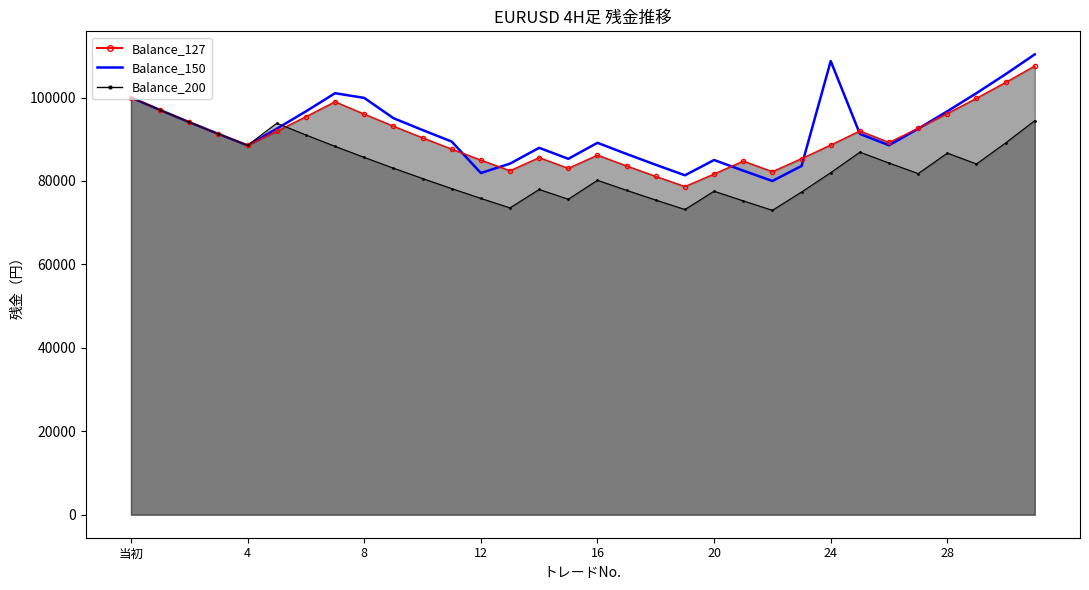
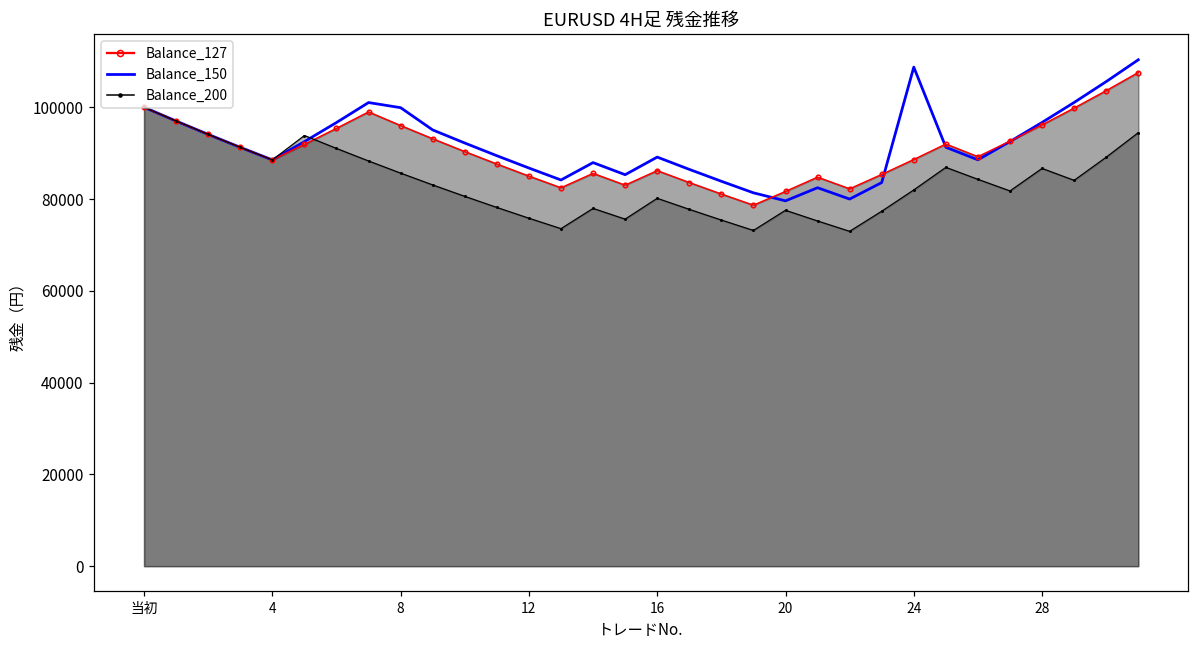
  {
    "Balance_150": {
      "8": 100000,
-     "12": 82000,
+     "12": 87000,
      "16": 89000,
-     "20": 85000,
+     "20": 80000,
      "24": 109000
    }
  }
